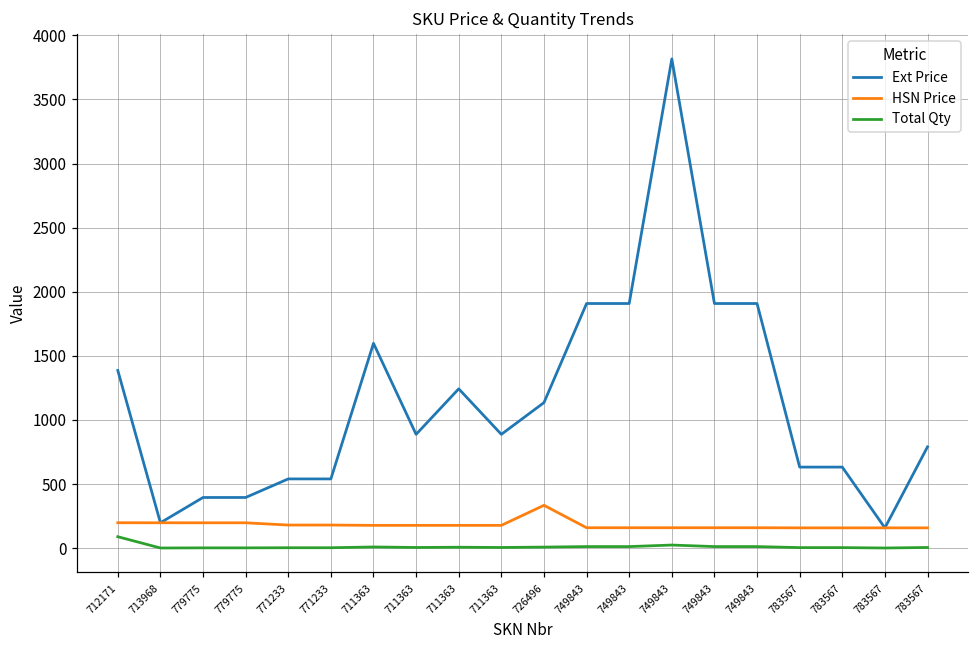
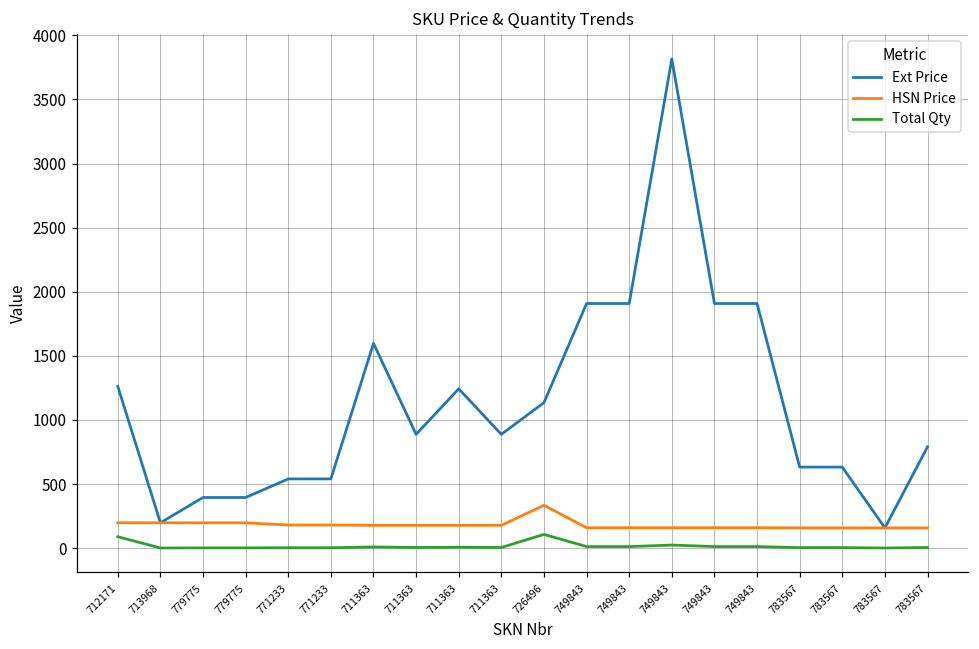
  {
    "Ext Price": {
-     "712171": 1390,
+     "712171": 1260,
      "726496": 1140
    },
    "HSN Price": {
      "712171": 200,
      "726496": 330
    },
    "Total Qty": {
      "712171": 90,
      "713968": 0,
-     "726496": 10
+     "726496": 110
    }
  }
